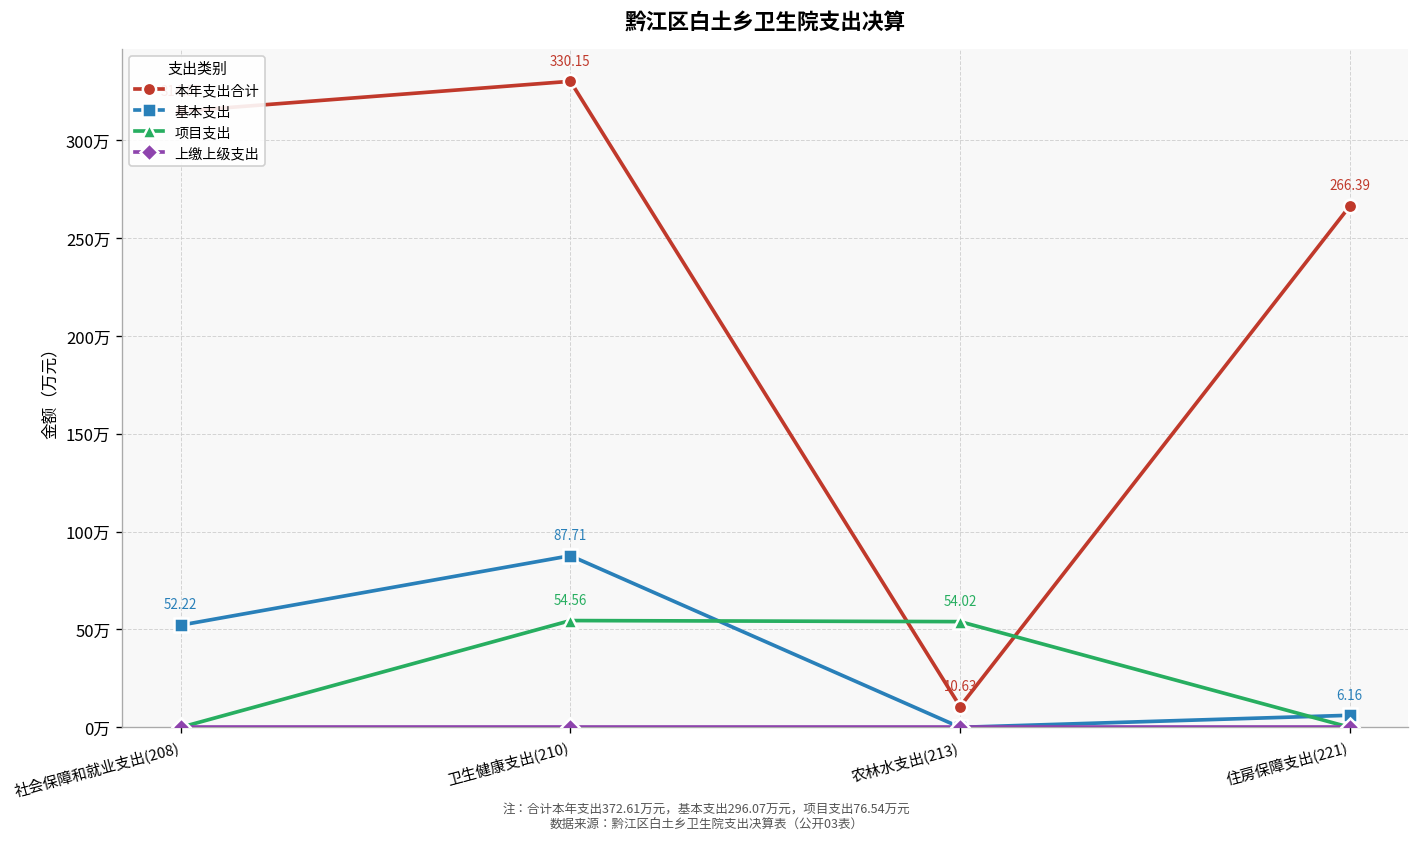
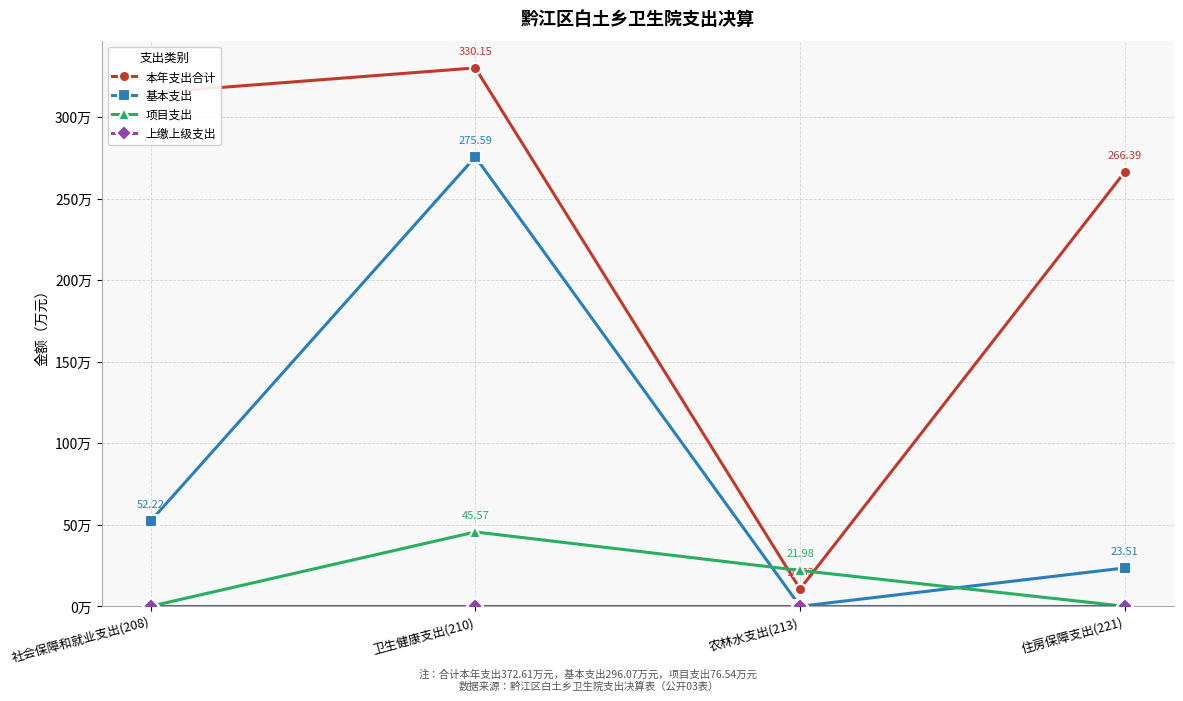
  {
    "本年支出合计": {
      "卫生健康支出(210)": "330.15",
      "住房保障支出(221)": "266.39"
    },
    "基本支出": {
      "社会保障和就业支出(208)": "52.22",
-     "卫生健康支出(210)": "87.71",
-     "住房保障支出(221)": "6.16"
+     "卫生健康支出(210)": "275.59",
+     "住房保障支出(221)": "23.51"
    },
    "项目支出": {
-     "卫生健康支出(210)": "54.56",
-     "农林水支出(213)": "54.02"
+     "卫生健康支出(210)": "45.57",
+     "农林水支出(213)": "21.98"
    },
    "上缴上级支出": {
      "卫生健康支出(210)": "0万"
    }
  }
